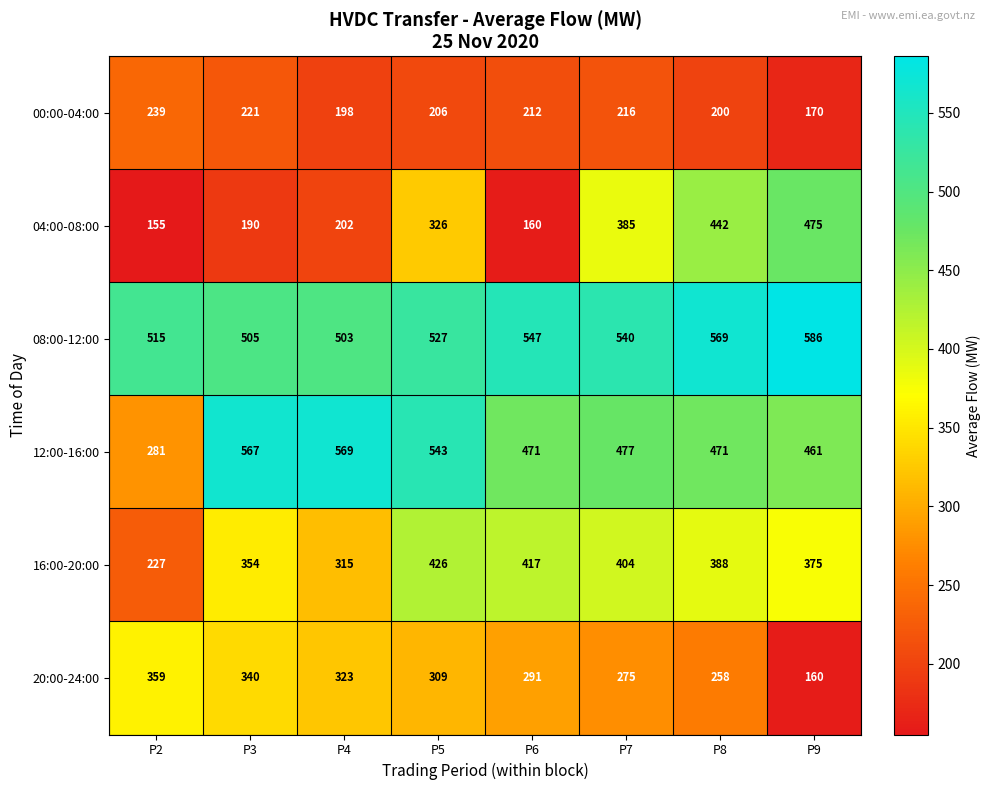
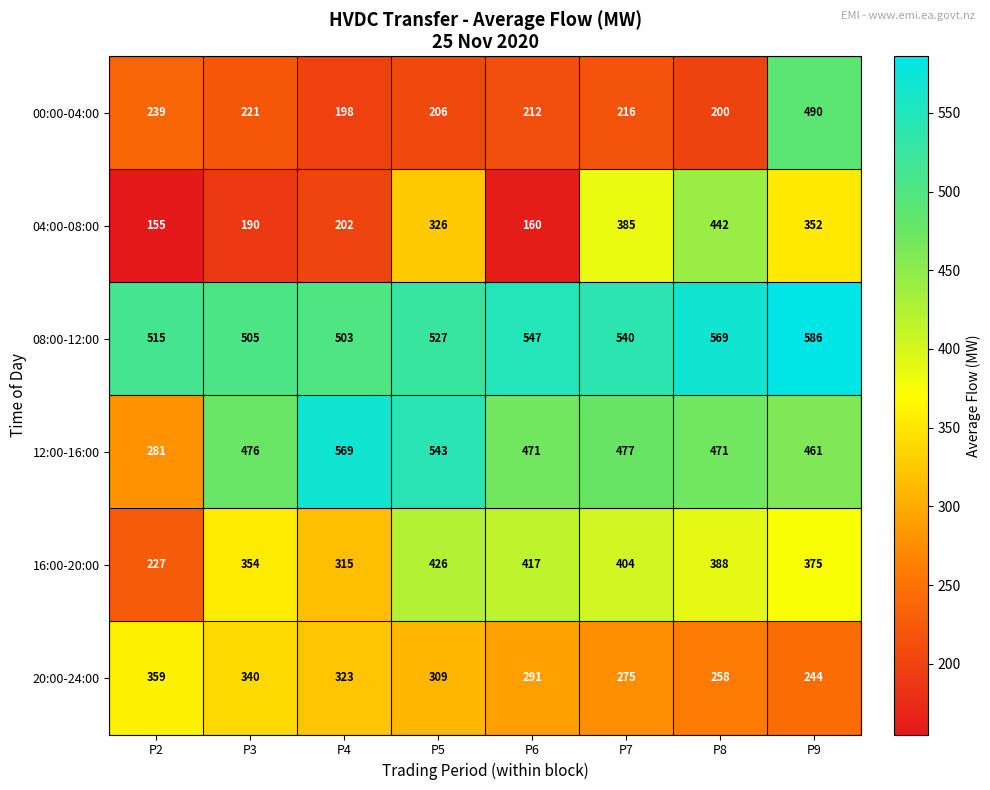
  {
    "00:00-04:00": {
      "P2": 239,
      "P3": 221,
      "P4": 198,
      "P5": 206,
      "P6": 212,
      "P7": 216,
      "P8": 200,
-     "P9": 170
+     "P9": 490
    },
    "04:00-08:00": {
      "P2": 155,
      "P3": 190,
      "P4": 202,
      "P5": 326,
      "P6": 160,
      "P7": 385,
      "P8": 442,
-     "P9": 475
+     "P9": 352
    },
    "08:00-12:00": {
      "P2": 515,
      "P3": 505,
      "P4": 503,
      "P5": 527,
      "P6": 547,
      "P7": 540,
      "P8": 569,
      "P9": 586
    },
    "12:00-16:00": {
      "P2": 281,
-     "P3": 567,
+     "P3": 476,
      "P4": 569,
      "P5": 543,
      "P6": 471,
      "P7": 477,
      "P8": 471,
      "P9": 461
    },
    "16:00-20:00": {
      "P2": 227,
      "P3": 354,
      "P4": 315,
      "P5": 426,
      "P6": 417,
      "P7": 404,
      "P8": 388,
      "P9": 375
    },
    "20:00-24:00": {
      "P2": 359,
      "P3": 340,
      "P4": 323,
      "P5": 309,
      "P6": 291,
      "P7": 275,
      "P8": 258,
-     "P9": 160
+     "P9": 244
    }
  }
